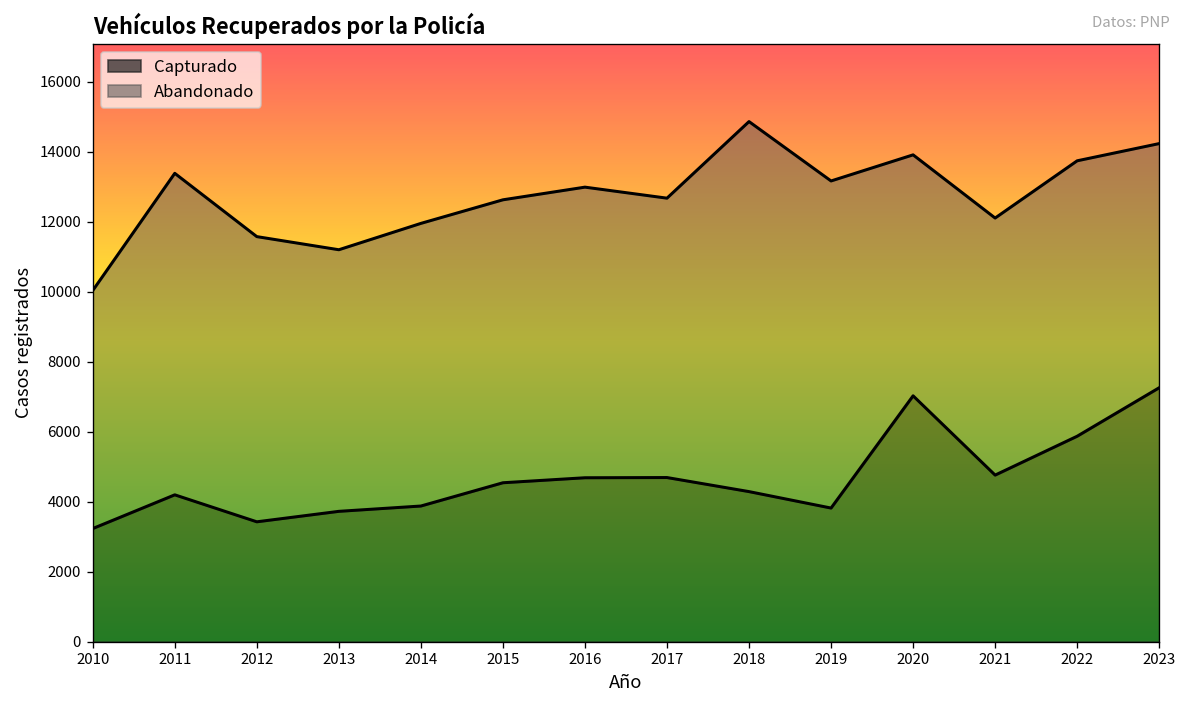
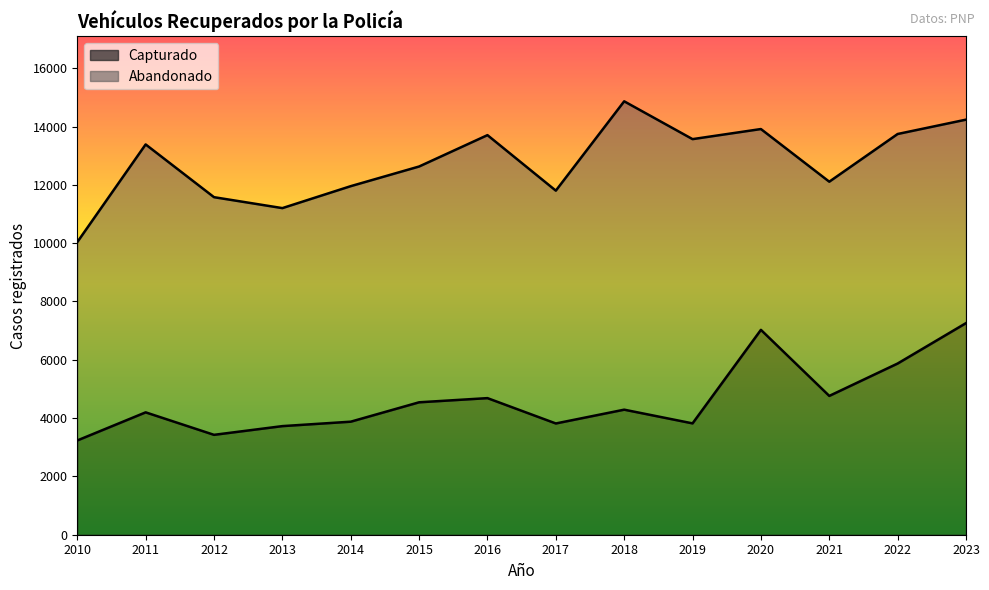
  {
    "Capturado": {
      "2010": 3200,
      "2011": 4200,
      "2012": 3400,
      "2013": 3700,
      "2014": 3900,
      "2015": 4500,
      "2016": 4700,
-     "2017": 4700,
+     "2017": 3800,
      "2018": 4300,
      "2019": 3800,
      "2020": 7000,
      "2021": 4800,
      "2022": 5900,
      "2023": 7300
    },
    "Abandonado": {
      "2010": 6800,
      "2011": 9200,
      "2012": 8200,
      "2013": 7500,
      "2014": 8100,
      "2015": 8100,
-     "2016": 8300,
+     "2016": 9000,
      "2017": 8000,
      "2018": 10600,
-     "2019": 9300,
+     "2019": 9700,
      "2020": 6900,
      "2021": 7300,
      "2022": 7900,
      "2023": 7000
    }
  }
